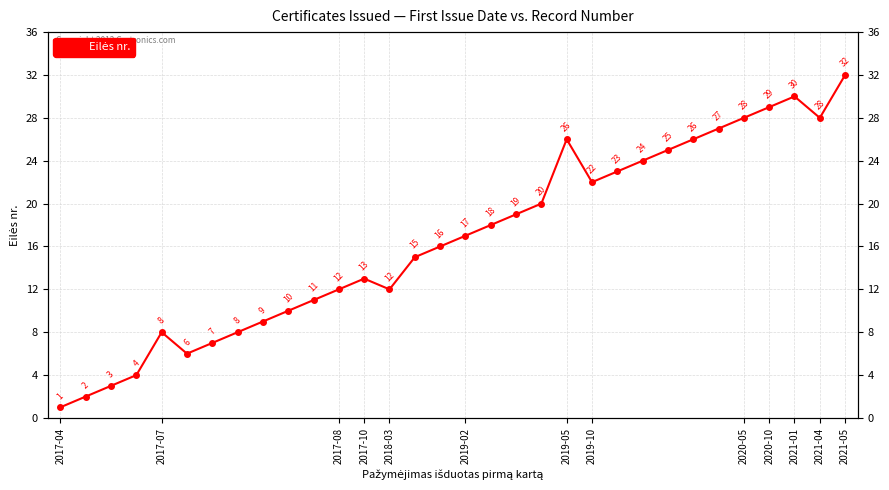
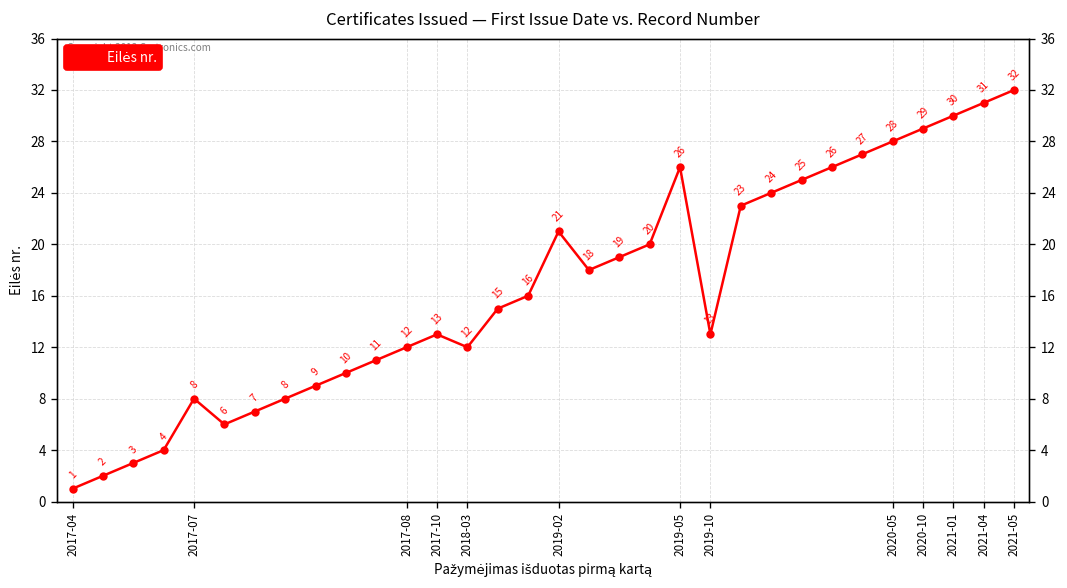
  {
    "2017-04": 1,
    "2017-07": 8,
    "2017-08": 12,
    "2017-10": 13,
    "2018-03": 12,
-   "2019-02": 17,
+   "2019-02": 21,
    "2019-05": 26,
-   "2019-10": 22,
+   "2019-10": 13,
    "2020-05": 28,
    "2020-10": 29,
    "2021-01": 30,
-   "2021-04": 28,
+   "2021-04": 31,
    "2021-05": 32
  }
